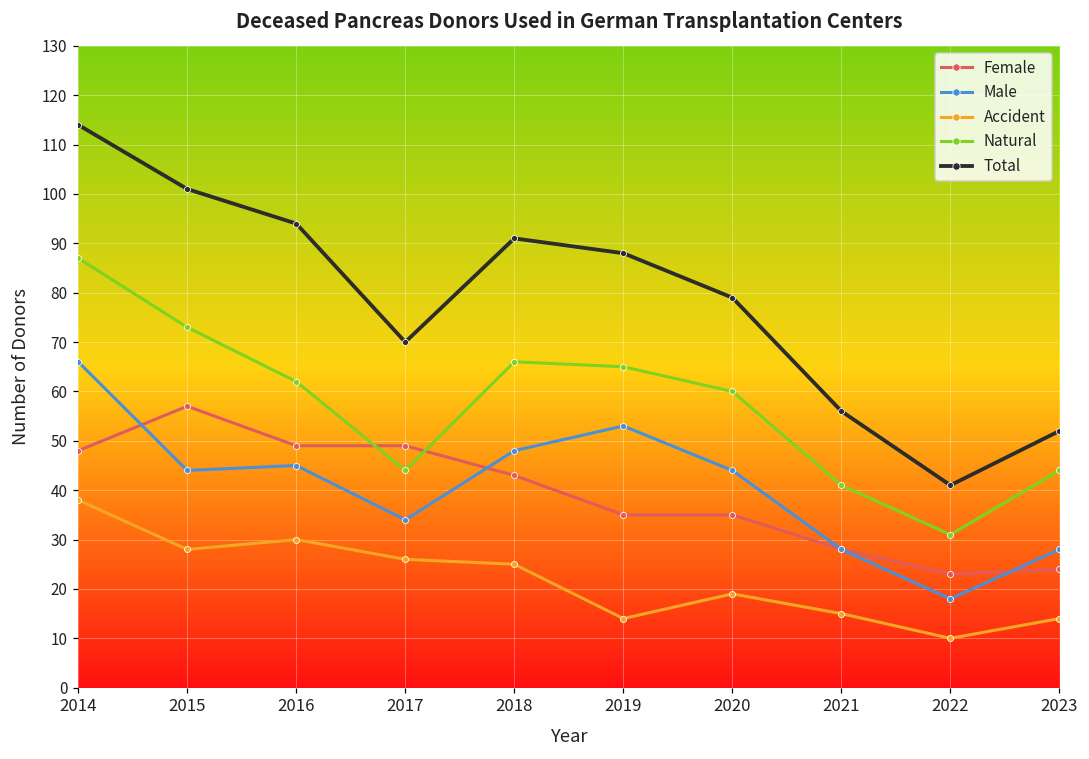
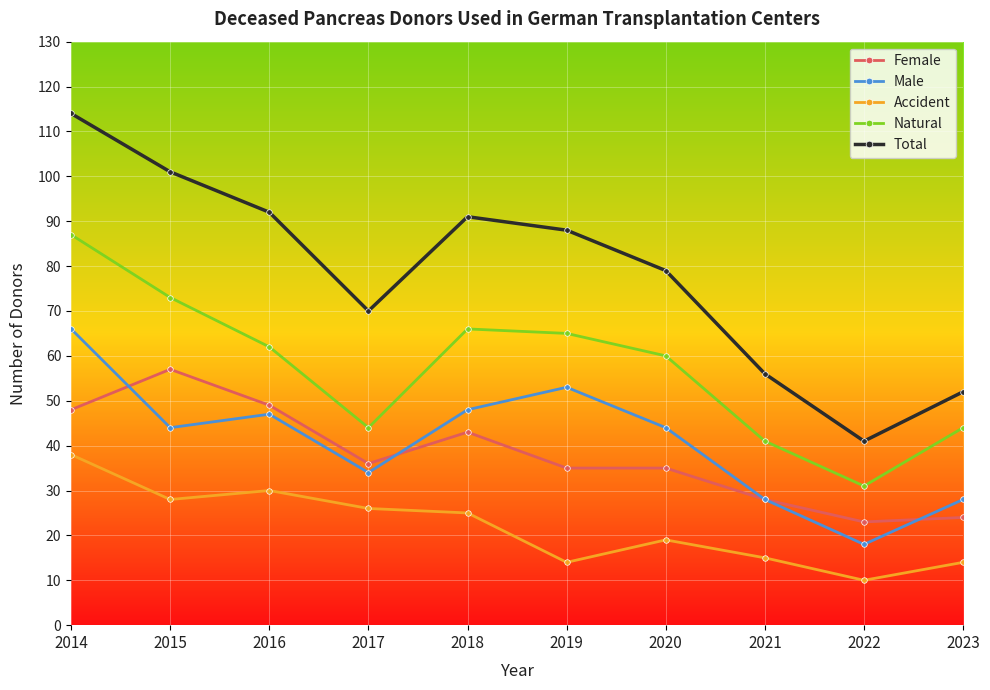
  {
    "Female": {
      "2014": 48,
      "2015": 57,
      "2016": 49,
-     "2017": 49,
+     "2017": 36,
      "2018": 43,
      "2019": 35,
      "2020": 35,
      "2022": 23,
      "2023": 24
    },
    "Male": {
      "2014": 66,
      "2015": 44,
-     "2016": 45,
+     "2016": 47,
      "2017": 34,
      "2018": 48,
      "2019": 53,
      "2020": 44,
      "2022": 18,
      "2023": 28
    },
    "Accident": {
      "2014": 38,
      "2015": 28,
      "2016": 30,
      "2017": 26,
      "2018": 25,
      "2019": 14,
      "2020": 19,
      "2021": 15,
      "2022": 10,
      "2023": 14
    },
    "Natural": {
      "2014": 87,
      "2015": 73,
      "2016": 62,
      "2017": 44,
      "2018": 66,
      "2019": 65,
      "2020": 60,
      "2021": 41,
      "2022": 31,
      "2023": 44
    },
    "Total": {
      "2014": 114,
      "2015": 101,
-     "2016": 94,
+     "2016": 92,
      "2017": 70,
      "2018": 91,
      "2019": 88,
      "2020": 79,
      "2021": 56,
      "2022": 41,
      "2023": 52
    }
  }
